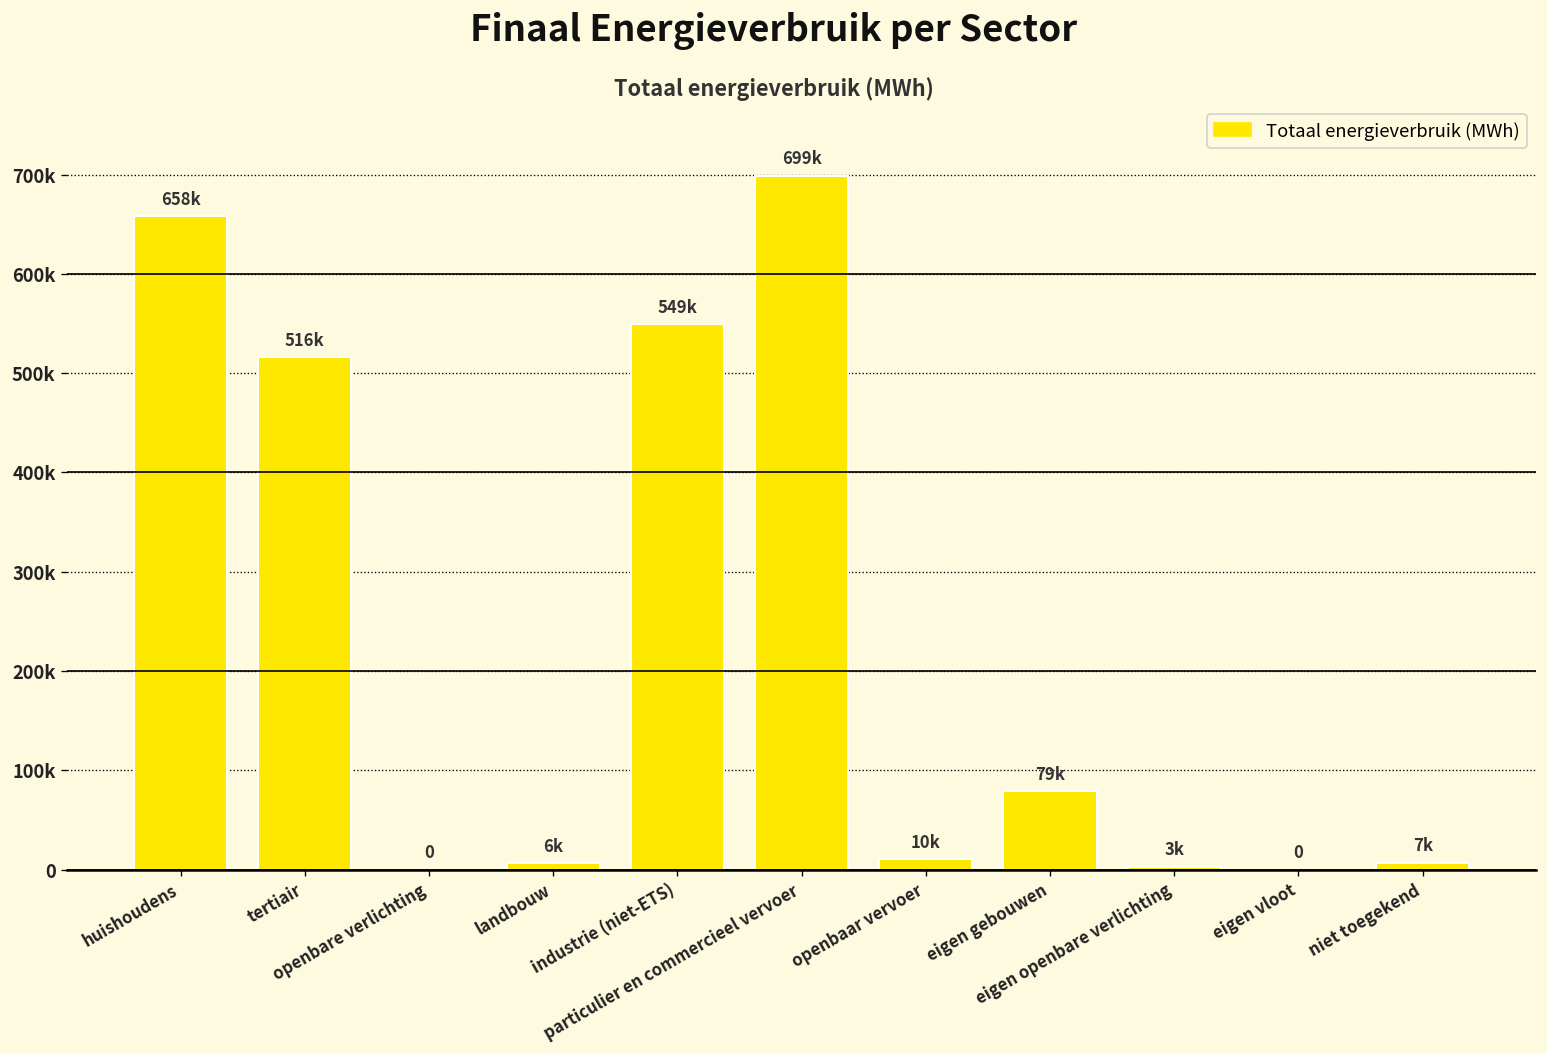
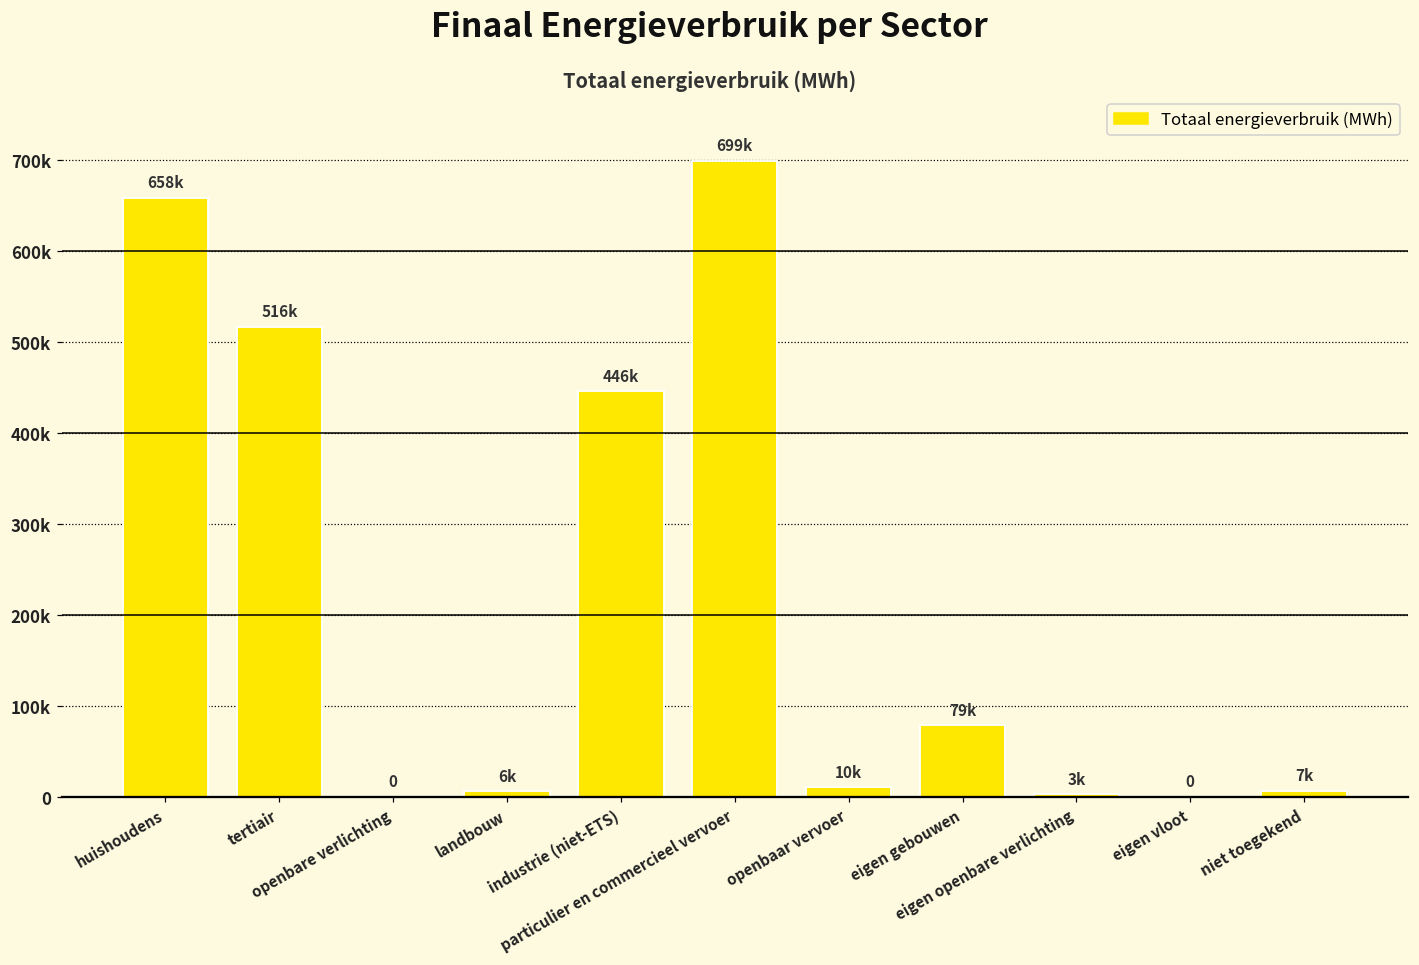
  {
    "huishoudens": "658k",
    "tertiair": "516k",
    "openbare verlichting": "0",
    "landbouw": "6k",
-   "industrie (niet-ETS)": "549k",
+   "industrie (niet-ETS)": "446k",
    "particulier en commercieel vervoer": "699k",
    "openbaar vervoer": "10k",
    "eigen gebouwen": "79k",
    "eigen openbare verlichting": "3k",
    "eigen vloot": "0",
    "niet toegekend": "7k"
  }
